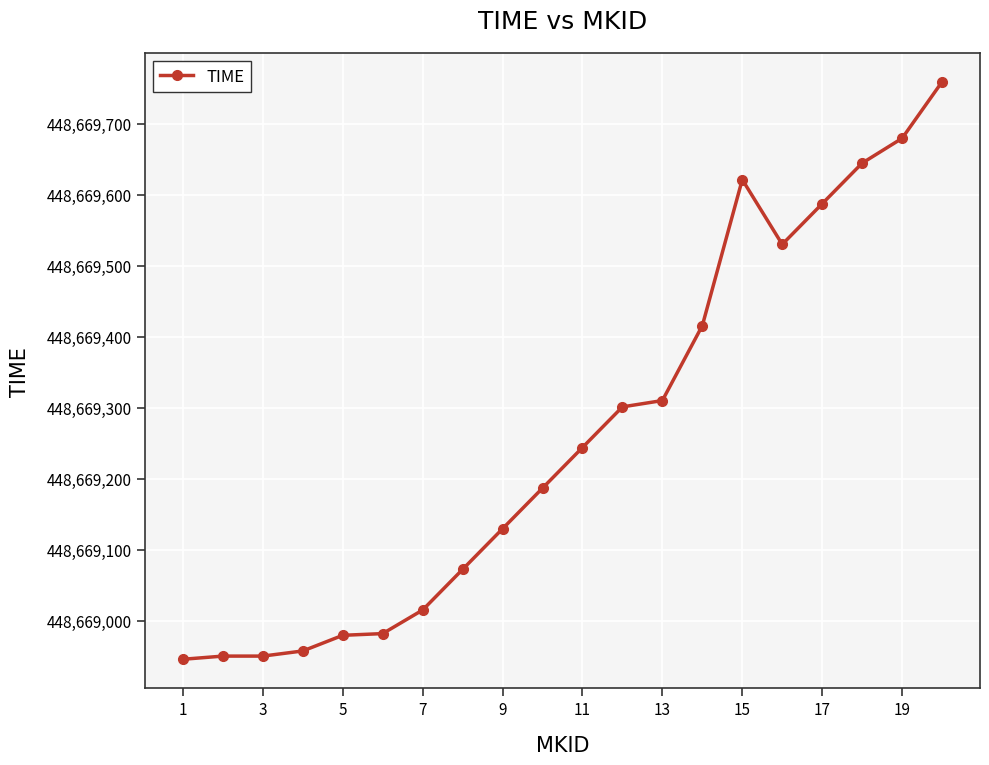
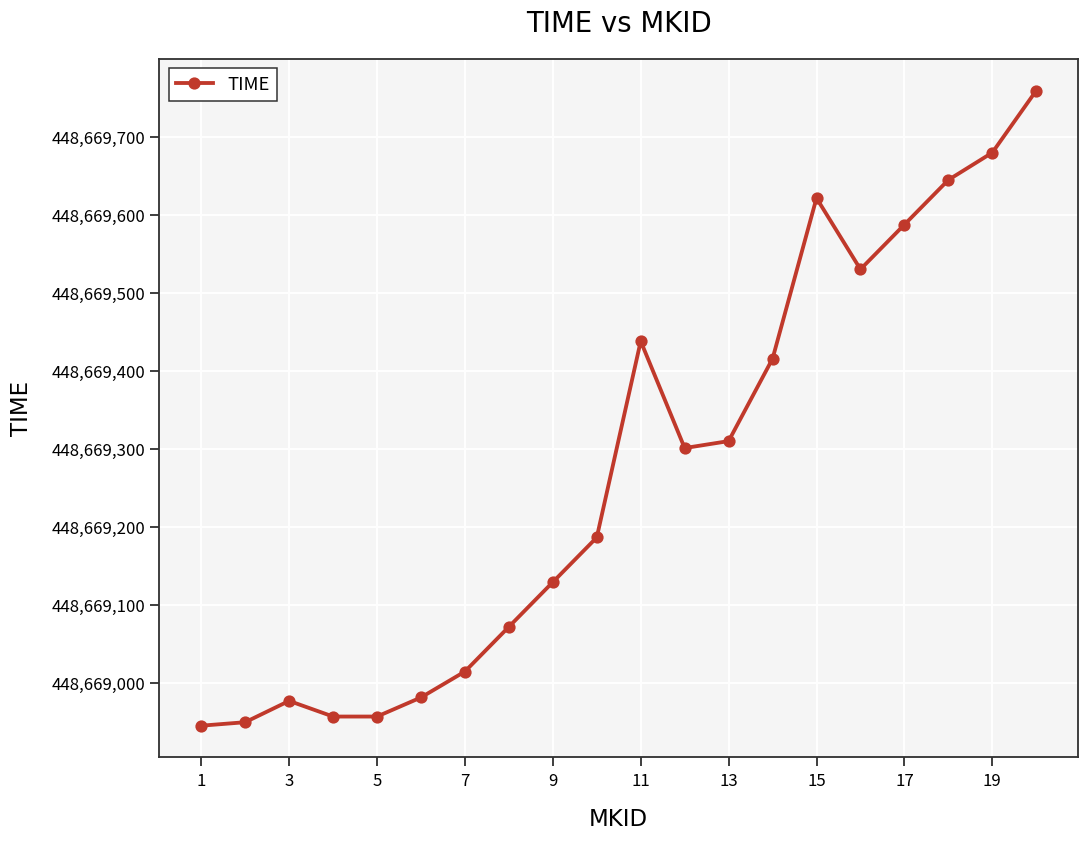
  {
    "1": "448,668,950",
-   "3": "448,668,950",
-   "5": "448,668,980",
+   "3": "448,668,980",
+   "5": "448,668,960",
    "7": "448,669,010",
    "9": "448,669,130",
-   "11": "448,669,240",
+   "11": "448,669,440",
    "13": "448,669,310",
    "15": "448,669,620",
    "17": "448,669,590",
    "19": "448,669,680"
  }
